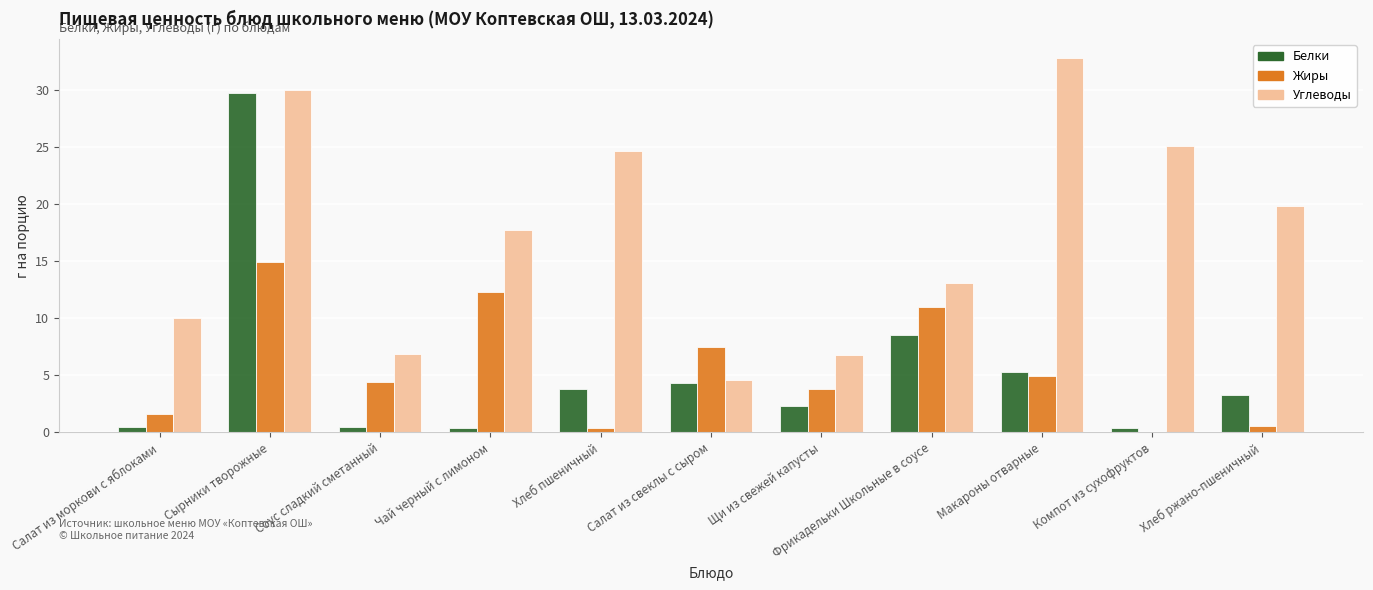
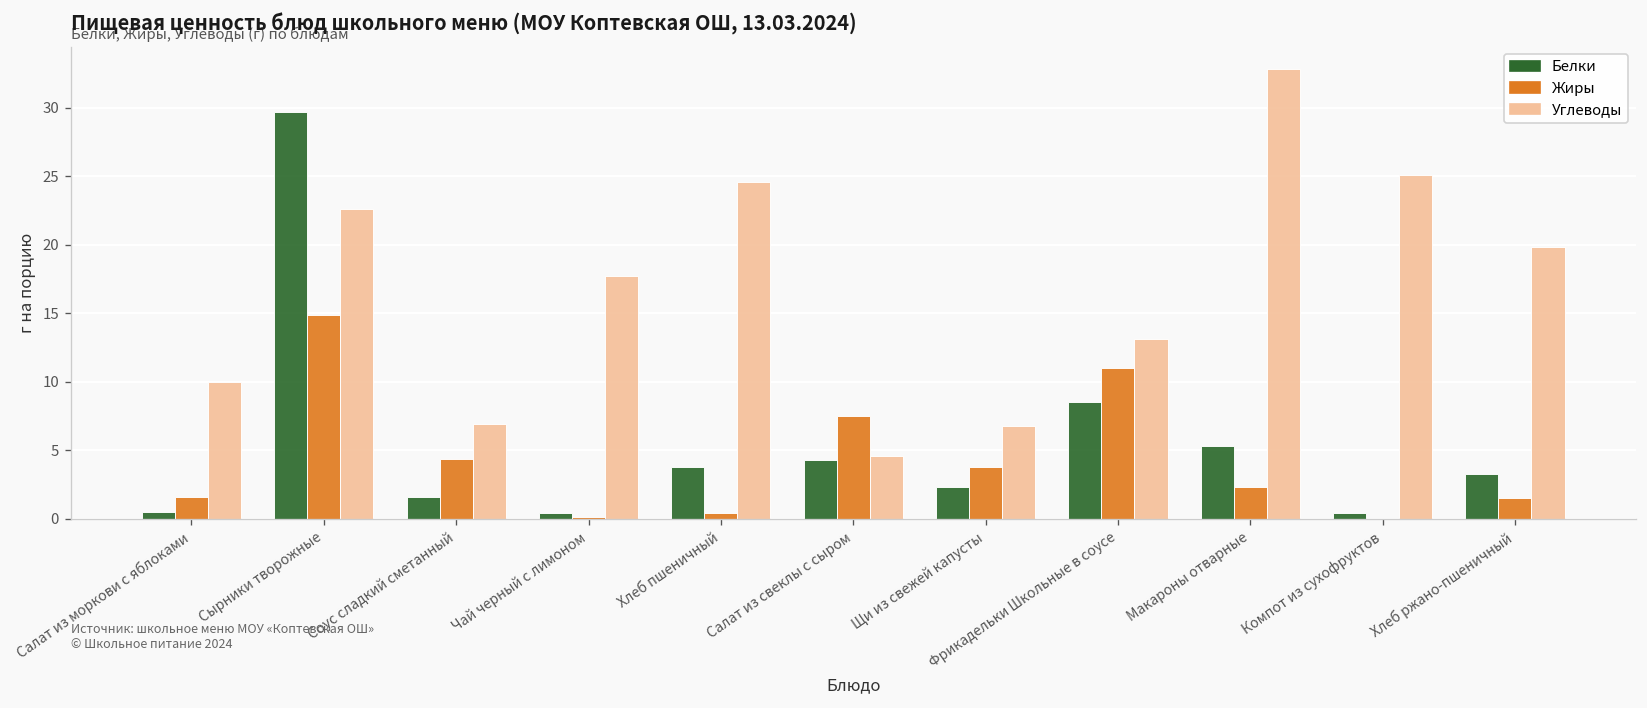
  {
    "Белки": {
      "Салат из моркови с яблоками": 0.5,
      "Сырники творожные": 29.7,
-     "Соус сладкий сметанный": 0.5,
+     "Соус сладкий сметанный": 1.6,
      "Чай черный с лимоном": 0.4,
      "Хлеб пшеничный": 3.8,
      "Салат из свеклы с сыром": 4.3,
      "Щи из свежей капусты": 2.3,
      "Фрикадельки Школьные в соусе": 8.5,
      "Макароны отварные": 5.3,
      "Компот из сухофруктов": 0.4,
      "Хлеб ржано-пшеничный": 3.3
    },
    "Жиры": {
      "Салат из моркови с яблоками": 1.6,
      "Сырники творожные": 14.9,
      "Соус сладкий сметанный": 4.4,
-     "Чай черный с лимоном": 12.3,
+     "Чай черный с лимоном": 0.1,
      "Хлеб пшеничный": 0.4,
      "Салат из свеклы с сыром": 7.5,
      "Щи из свежей капусты": 3.8,
      "Фрикадельки Школьные в соусе": 11.0,
-     "Макароны отварные": 4.9,
+     "Макароны отварные": 2.3,
      "Компот из сухофруктов": 0.0,
-     "Хлеб ржано-пшеничный": 0.6
+     "Хлеб ржано-пшеничный": 1.5
    },
    "Углеводы": {
      "Салат из моркови с яблоками": 10.0,
-     "Сырники творожные": 30.0,
+     "Сырники творожные": 22.6,
      "Соус сладкий сметанный": 6.9,
      "Чай черный с лимоном": 17.7,
      "Хлеб пшеничный": 24.6,
      "Салат из свеклы с сыром": 4.6,
      "Щи из свежей капусты": 6.8,
      "Фрикадельки Школьные в соусе": 13.1,
      "Макароны отварные": 32.8,
      "Компот из сухофруктов": 25.1,
      "Хлеб ржано-пшеничный": 19.8
    }
  }
